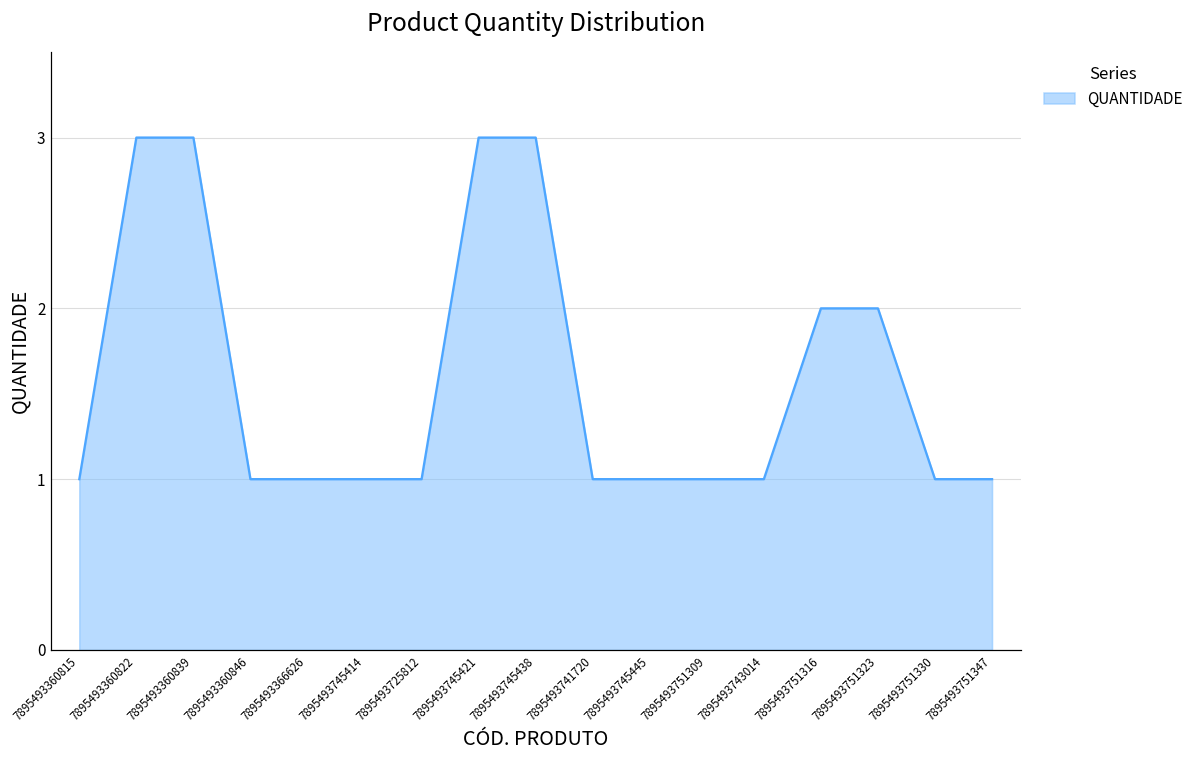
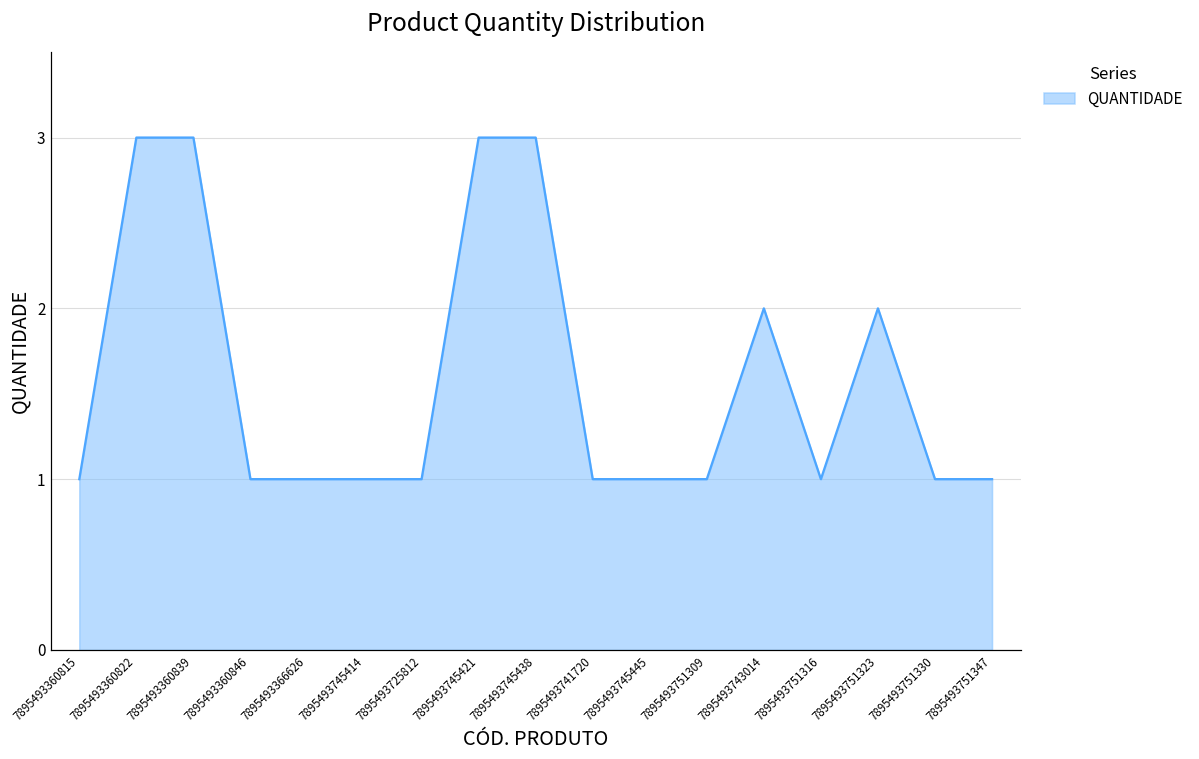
  {
    "7895493360815": 1,
    "7895493360822": 3,
    "7895493360839": 3,
    "7895493360846": 1,
    "7895493366626": 1,
    "7895493745414": 1,
    "7895493725812": 1,
    "7895493745421": 3,
    "7895493745438": 3,
    "7895493741720": 1,
    "7895493745445": 1,
    "7895493751309": 1,
-   "7895493743014": 1,
-   "7895493751316": 2,
+   "7895493743014": 2,
+   "7895493751316": 1,
    "7895493751323": 2,
    "7895493751330": 1,
    "7895493751347": 1
  }
